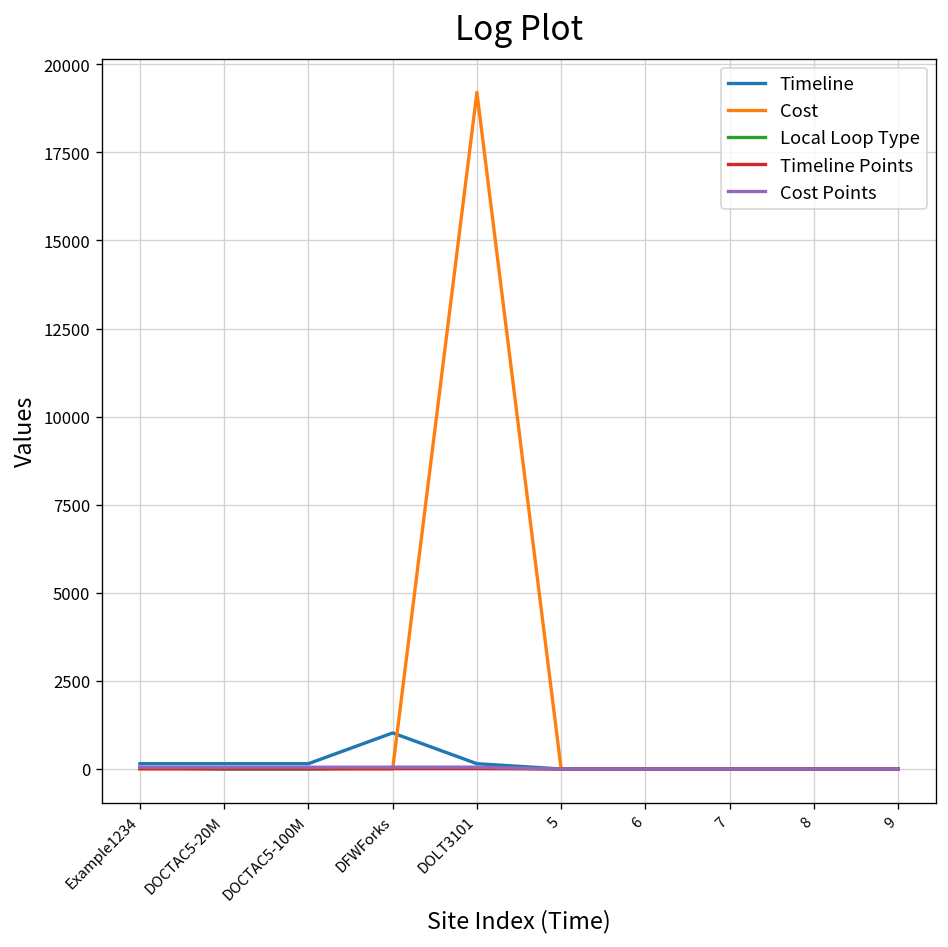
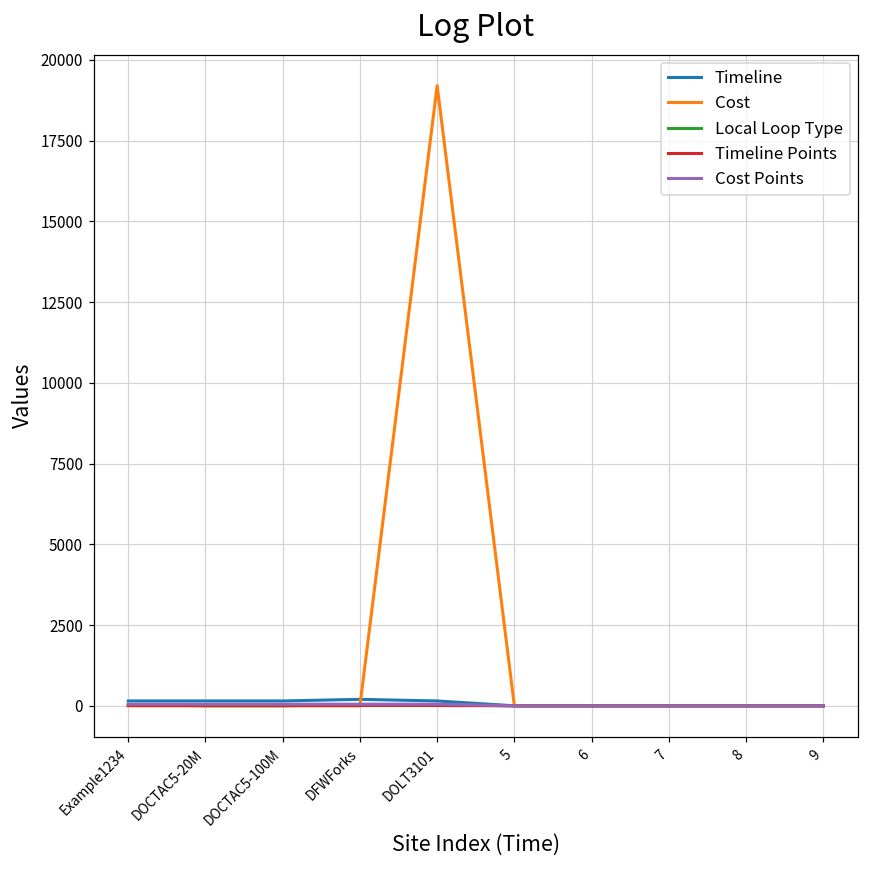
  {
    "Timeline": {
      "Example1234": 200,
      "DOCTAC5-20M": 200,
      "DOCTAC5-100M": 200,
-     "DFWForks": 1000,
+     "DFWForks": 200,
      "DOLT3101": 200
    },
    "Cost": {
      "DOLT3101": 19200
    }
  }
